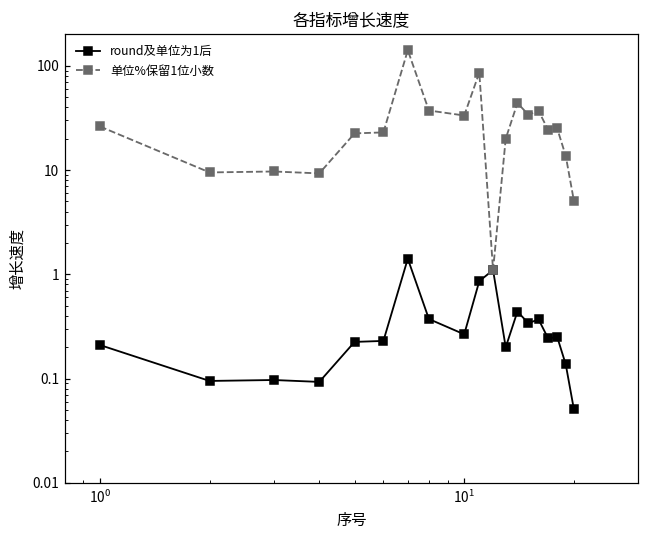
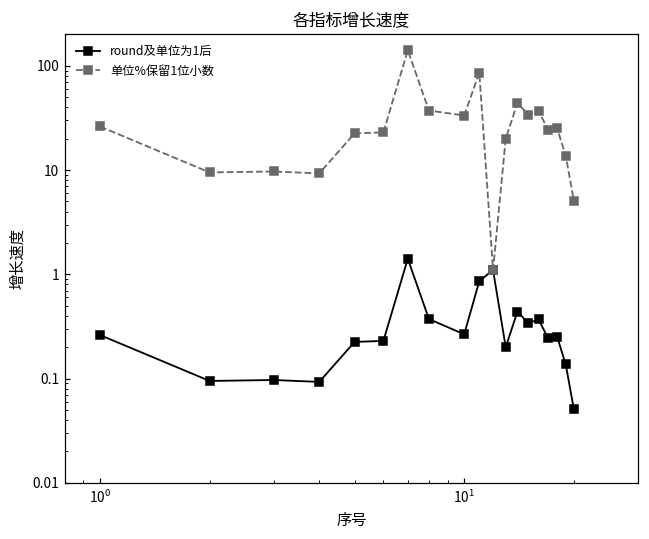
  {
    "round及单位为1后": {
-     "10^0": 0.21,
+     "10^0": 0.26,
      "10^1": 0.27
    },
    "单位%保留1位小数": {
      "10^0": 26,
      "10^1": 33
    }
  }
